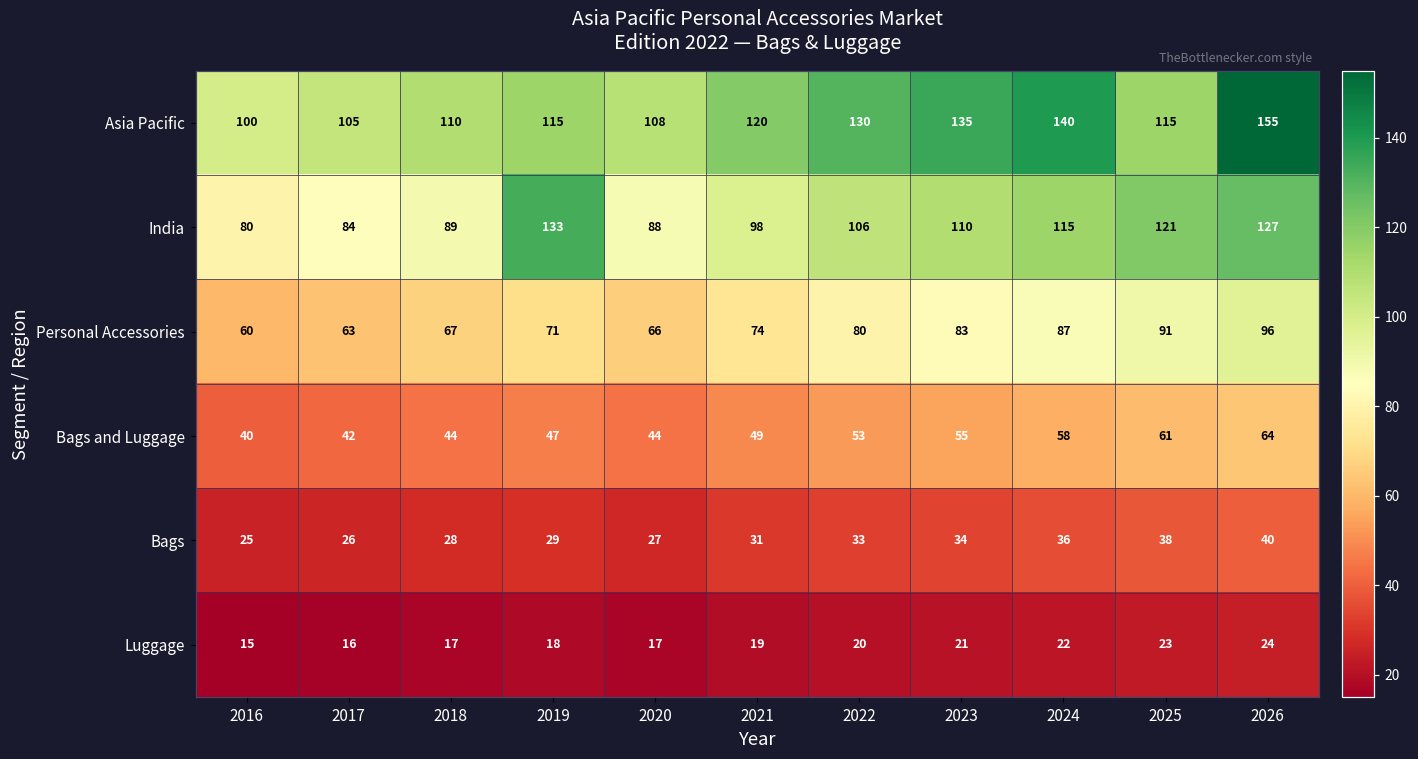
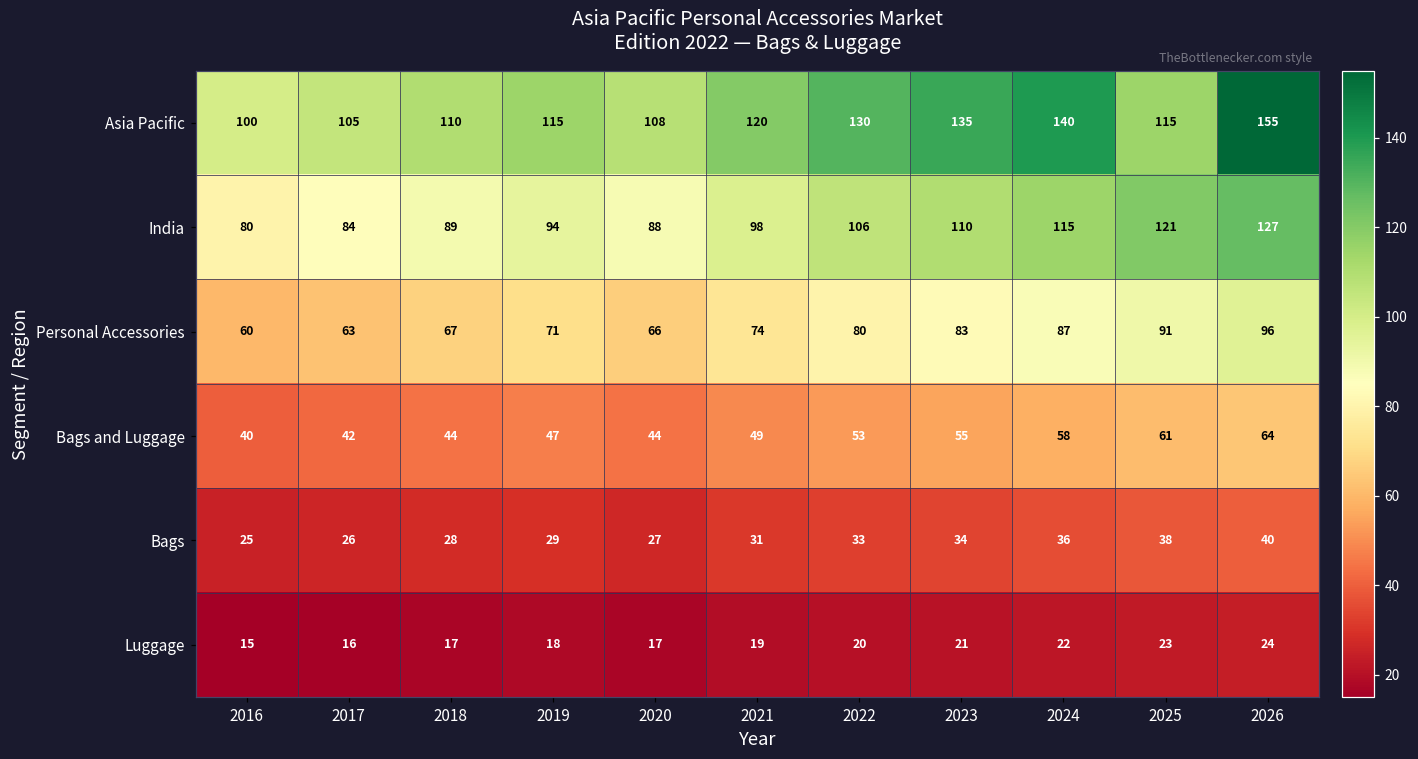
  {
    "Asia Pacific": {
      "2016": 100,
      "2017": 105,
      "2018": 110,
      "2019": 115,
      "2020": 108,
      "2021": 120,
      "2022": 130,
      "2023": 135,
      "2024": 140,
      "2025": 115,
      "2026": 155
    },
    "India": {
      "2016": 80,
      "2017": 84,
      "2018": 89,
-     "2019": 133,
+     "2019": 94,
      "2020": 88,
      "2021": 98,
      "2022": 106,
      "2023": 110,
      "2024": 115,
      "2025": 121,
      "2026": 127
    },
    "Personal Accessories": {
      "2016": 60,
      "2017": 63,
      "2018": 67,
      "2019": 71,
      "2020": 66,
      "2021": 74,
      "2022": 80,
      "2023": 83,
      "2024": 87,
      "2025": 91,
      "2026": 96
    },
    "Bags and Luggage": {
      "2016": 40,
      "2017": 42,
      "2018": 44,
      "2019": 47,
      "2020": 44,
      "2021": 49,
      "2022": 53,
      "2023": 55,
      "2024": 58,
      "2025": 61,
      "2026": 64
    },
    "Bags": {
      "2016": 25,
      "2017": 26,
      "2018": 28,
      "2019": 29,
      "2020": 27,
      "2021": 31,
      "2022": 33,
      "2023": 34,
      "2024": 36,
      "2025": 38,
      "2026": 40
    },
    "Luggage": {
      "2016": 15,
      "2017": 16,
      "2018": 17,
      "2019": 18,
      "2020": 17,
      "2021": 19,
      "2022": 20,
      "2023": 21,
      "2024": 22,
      "2025": 23,
      "2026": 24
    }
  }
